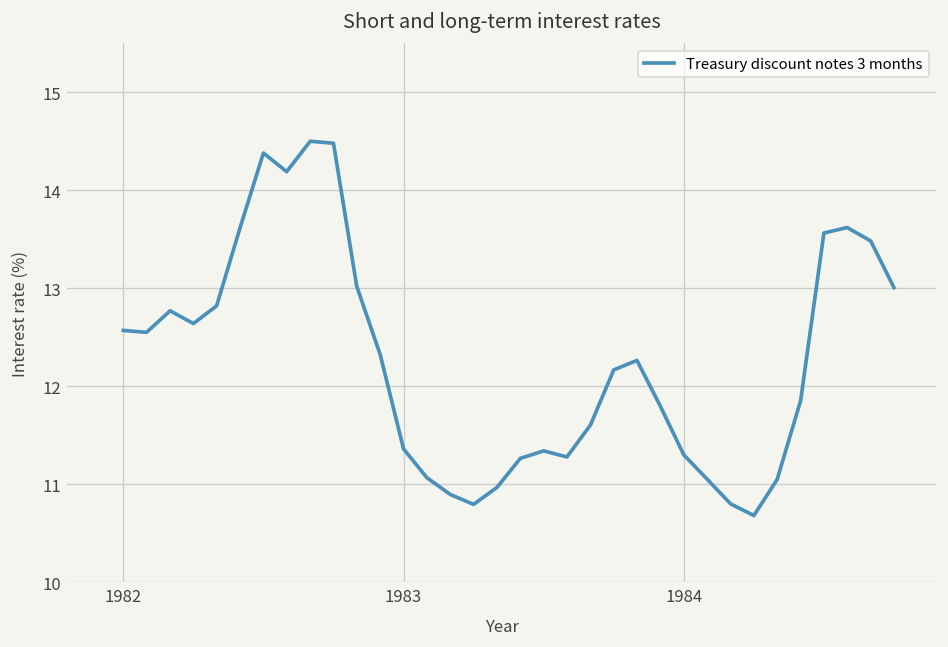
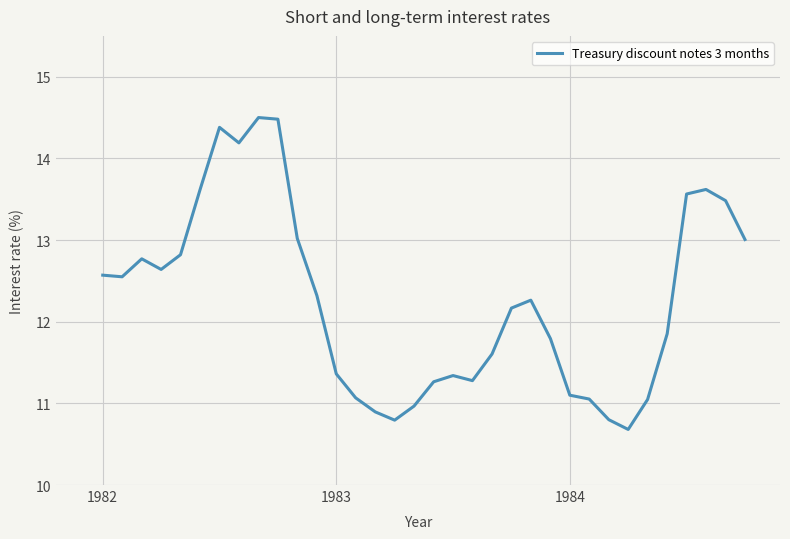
  {
    "1982": 12.6,
    "1983": 11.4,
-   "1984": 11.3
+   "1984": 11.1
  }
